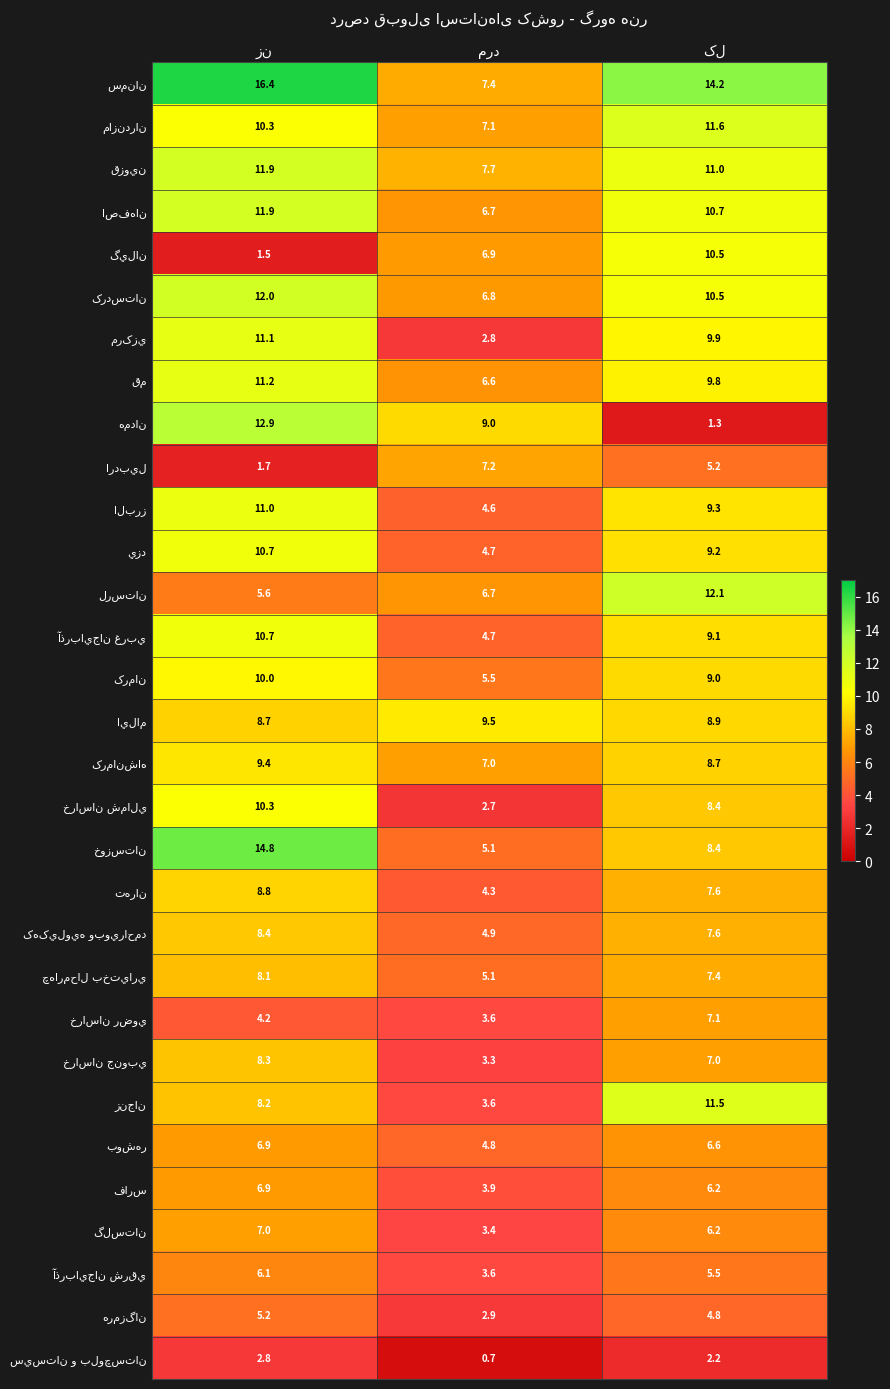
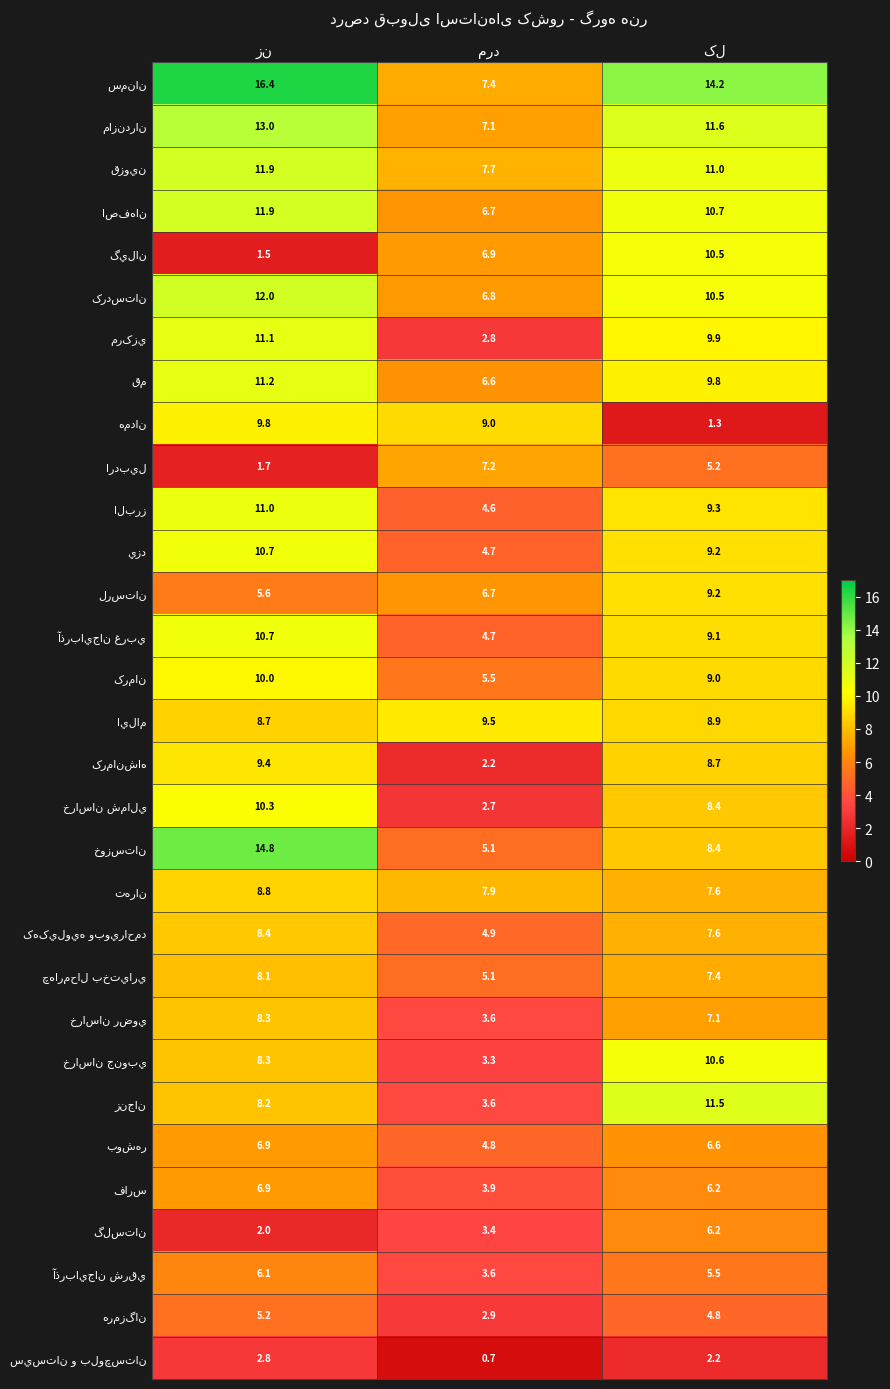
  {
    "سمنان": {
      "زن": 16.4,
      "مرد": 7.4,
      "کل": 14.2
    },
    "مازندران": {
-     "زن": 10.3,
+     "زن": 13.0,
      "مرد": 7.1,
      "کل": 11.6
    },
    "قزوين": {
      "زن": 11.9,
      "مرد": 7.7,
      "کل": 11.0
    },
    "اصفهان": {
      "زن": 11.9,
      "مرد": 6.7,
      "کل": 10.7
    },
    "گيلان": {
      "زن": 1.5,
      "مرد": 6.9,
      "کل": 10.5
    },
    "کردستان": {
      "زن": 12.0,
      "مرد": 6.8,
      "کل": 10.5
    },
    "مرکزي": {
      "زن": 11.1,
      "مرد": 2.8,
      "کل": 9.9
    },
    "قم": {
      "زن": 11.2,
      "مرد": 6.6,
      "کل": 9.8
    },
    "همدان": {
-     "زن": 12.9,
+     "زن": 9.8,
      "مرد": 9.0,
      "کل": 1.3
    },
    "اردبيل": {
      "زن": 1.7,
      "مرد": 7.2,
      "کل": 5.2
    },
    "البرز": {
      "زن": 11.0,
      "مرد": 4.6,
      "کل": 9.3
    },
    "يزد": {
      "زن": 10.7,
      "مرد": 4.7,
      "کل": 9.2
    },
    "لرستان": {
      "زن": 5.6,
      "مرد": 6.7,
-     "کل": 12.1
+     "کل": 9.2
    },
    "آذربايجان غربي": {
      "زن": 10.7,
      "مرد": 4.7,
      "کل": 9.1
    },
    "کرمان": {
      "زن": 10.0,
      "مرد": 5.5,
      "کل": 9.0
    },
    "ايلام": {
      "زن": 8.7,
      "مرد": 9.5,
      "کل": 8.9
    },
    "کرمانشاه": {
      "زن": 9.4,
-     "مرد": 7.0,
+     "مرد": 2.2,
      "کل": 8.7
    },
    "خراسان شمالي": {
      "زن": 10.3,
      "مرد": 2.7,
      "کل": 8.4
    },
    "خوزستان": {
      "زن": 14.8,
      "مرد": 5.1,
      "کل": 8.4
    },
    "تهران": {
      "زن": 8.8,
-     "مرد": 4.3,
+     "مرد": 7.9,
      "کل": 7.6
    },
    "کهکيلويه وبويراحمد": {
      "زن": 8.4,
      "مرد": 4.9,
      "کل": 7.6
    },
    "چهارمحال بختياري": {
      "زن": 8.1,
      "مرد": 5.1,
      "کل": 7.4
    },
    "خراسان رضوي": {
-     "زن": 4.2,
+     "زن": 8.3,
      "مرد": 3.6,
      "کل": 7.1
    },
    "خراسان جنوبي": {
      "زن": 8.3,
      "مرد": 3.3,
-     "کل": 7.0
+     "کل": 10.6
    },
    "زنجان": {
      "زن": 8.2,
      "مرد": 3.6,
      "کل": 11.5
    },
    "بوشهر": {
      "زن": 6.9,
      "مرد": 4.8,
      "کل": 6.6
    },
    "فارس": {
      "زن": 6.9,
      "مرد": 3.9,
      "کل": 6.2
    },
    "گلستان": {
-     "زن": 7.0,
+     "زن": 2.0,
      "مرد": 3.4,
      "کل": 6.2
    },
    "آذربايجان شرقي": {
      "زن": 6.1,
      "مرد": 3.6,
      "کل": 5.5
    },
    "هرمزگان": {
      "زن": 5.2,
      "مرد": 2.9,
      "کل": 4.8
    },
    "سيستان و بلوچستان": {
      "زن": 2.8,
      "مرد": 0.7,
      "کل": 2.2
    }
  }
